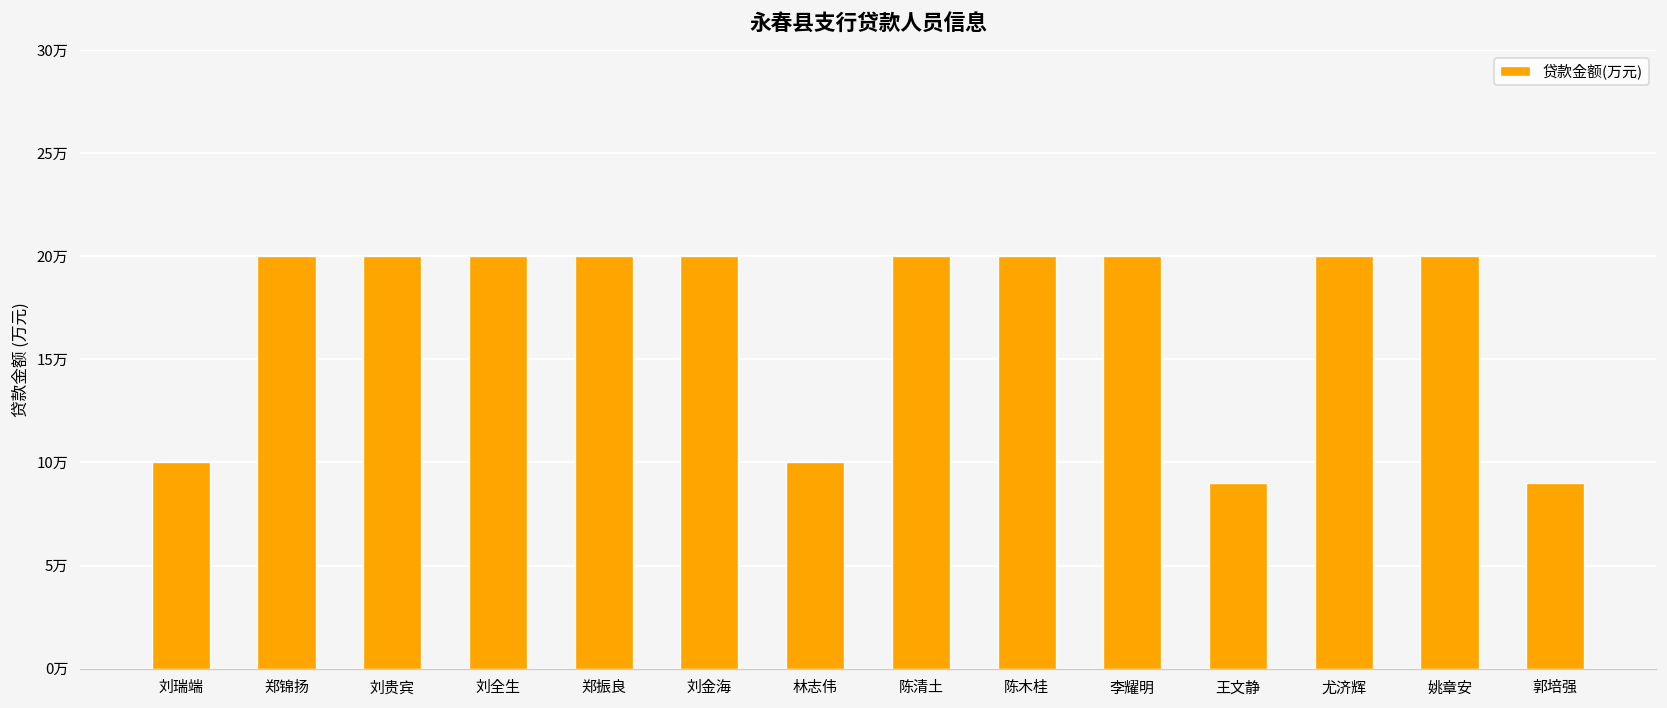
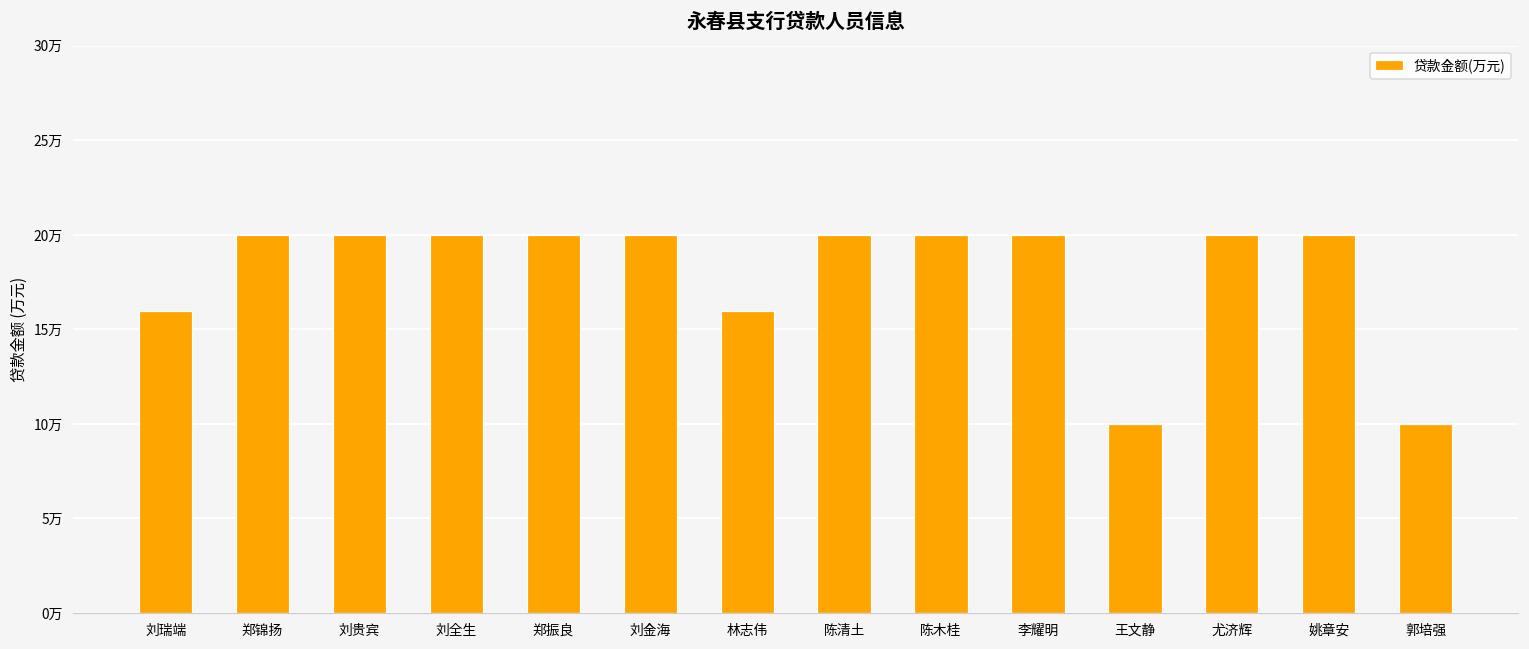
  {
-   "刘瑞端": "10万",
+   "刘瑞端": "16万",
    "郑锦扬": "20万",
    "刘贵宾": "20万",
    "刘全生": "20万",
    "郑振良": "20万",
    "刘金海": "20万",
-   "林志伟": "10万",
+   "林志伟": "16万",
    "陈清土": "20万",
    "陈木桂": "20万",
    "李耀明": "20万",
-   "王文静": "9万",
+   "王文静": "10万",
    "尤济辉": "20万",
    "姚章安": "20万",
-   "郭培强": "9万"
+   "郭培强": "10万"
  }
